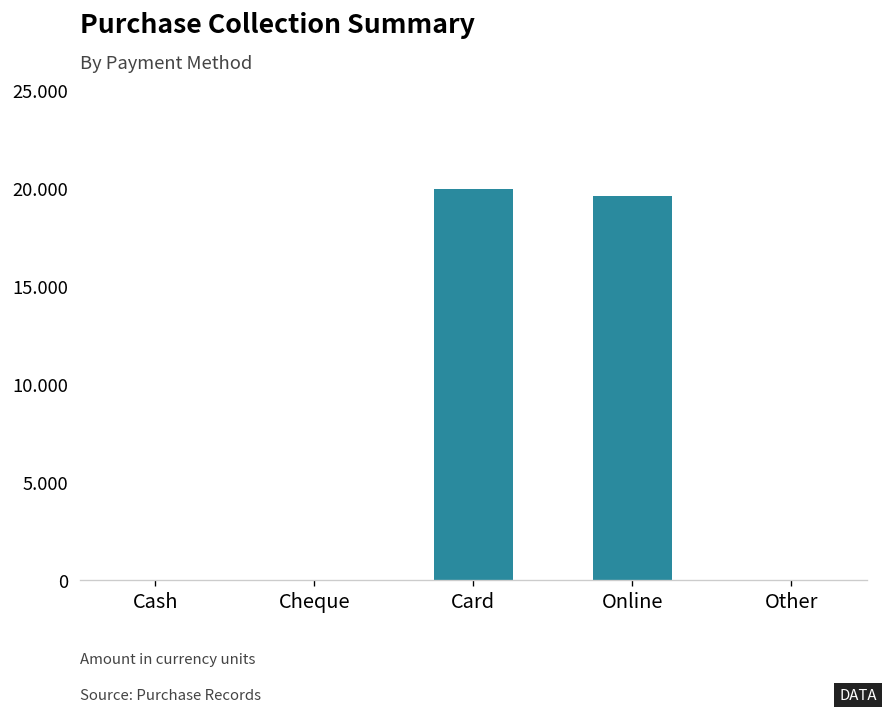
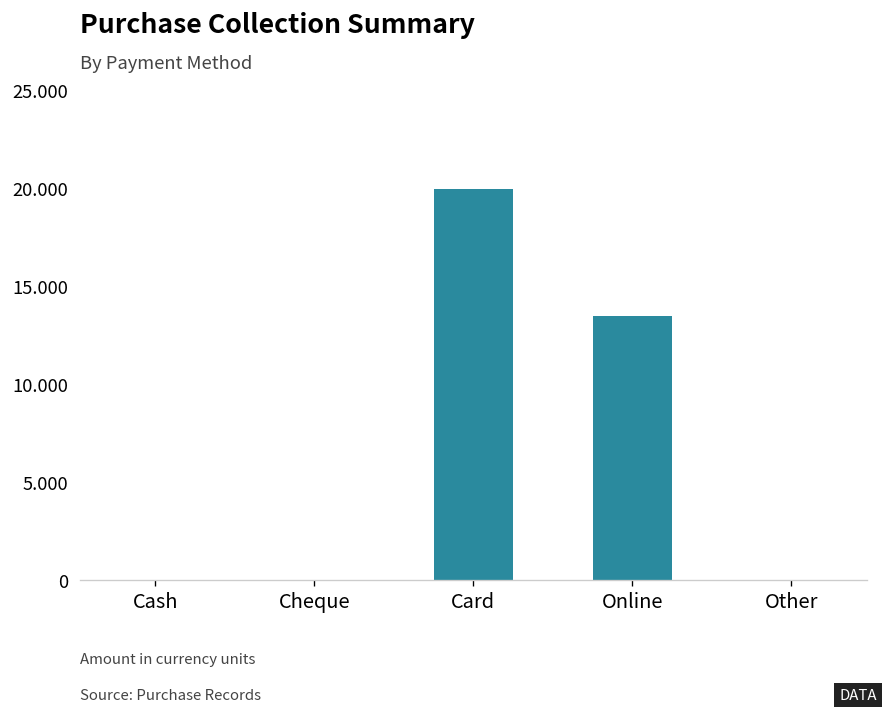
  {
    "Cash": 0.0,
    "Cheque": 0.0,
    "Card": 20.0,
-   "Online": 19.6,
+   "Online": 13.5,
    "Other": 0.0
  }
